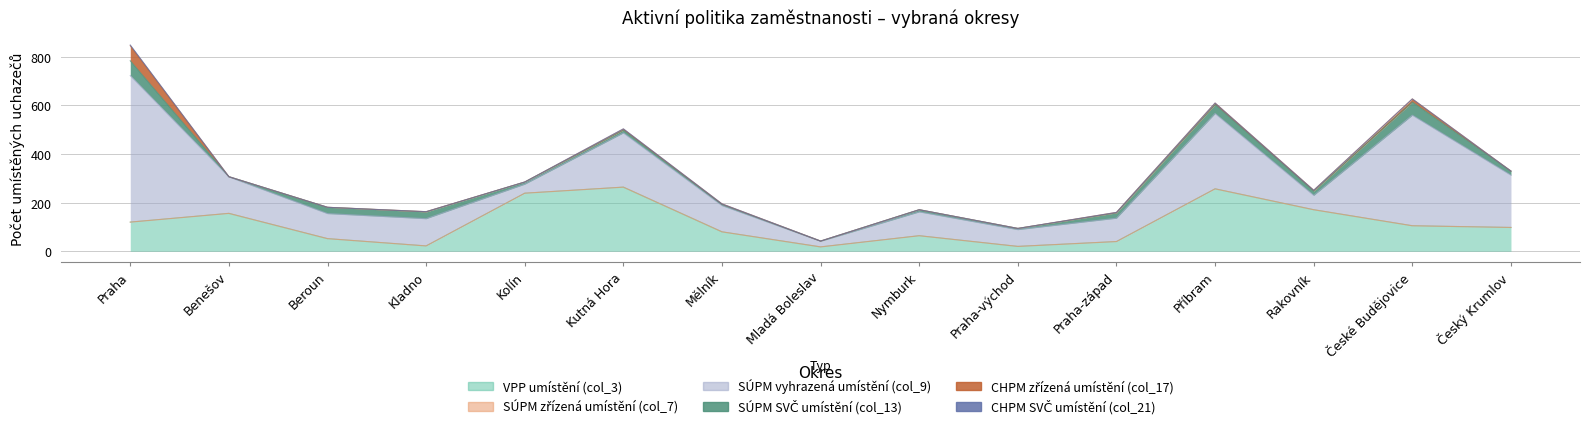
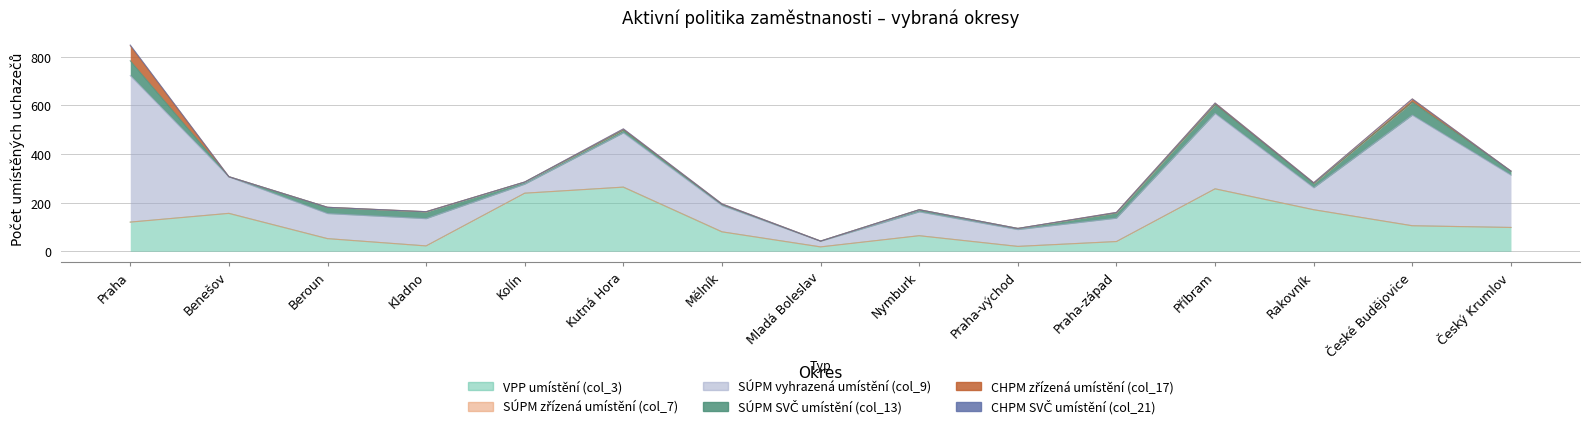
  {
    "SÚPM zřízená umístění (col_7)": {
      "Praha": 120,
      "Benešov": 160,
      "Beroun": 50,
      "Kladno": 20,
      "Kolín": 240,
      "Kutná Hora": 260,
      "Mělník": 80,
      "Mladá Boleslav": 20,
      "Nymburk": 60,
      "Praha-východ": 20,
      "Praha-západ": 40,
      "Příbram": 260,
      "Rakovník": 170,
      "České Budějovice": 110,
      "Český Krumlov": 100
    },
    "SÚPM vyhrazená umístění (col_9)": {
      "Praha": 600,
      "Beroun": 100,
      "Kladno": 110,
      "Kutná Hora": 220,
      "Praha-západ": 100,
      "Příbram": 310,
-     "Rakovník": 60,
+     "Rakovník": 90,
      "České Budějovice": 460,
      "Český Krumlov": 220
    },
    "SÚPM SVČ umístění (col_13)": {
      "Praha": 60,
      "České Budějovice": 50
    }
  }
